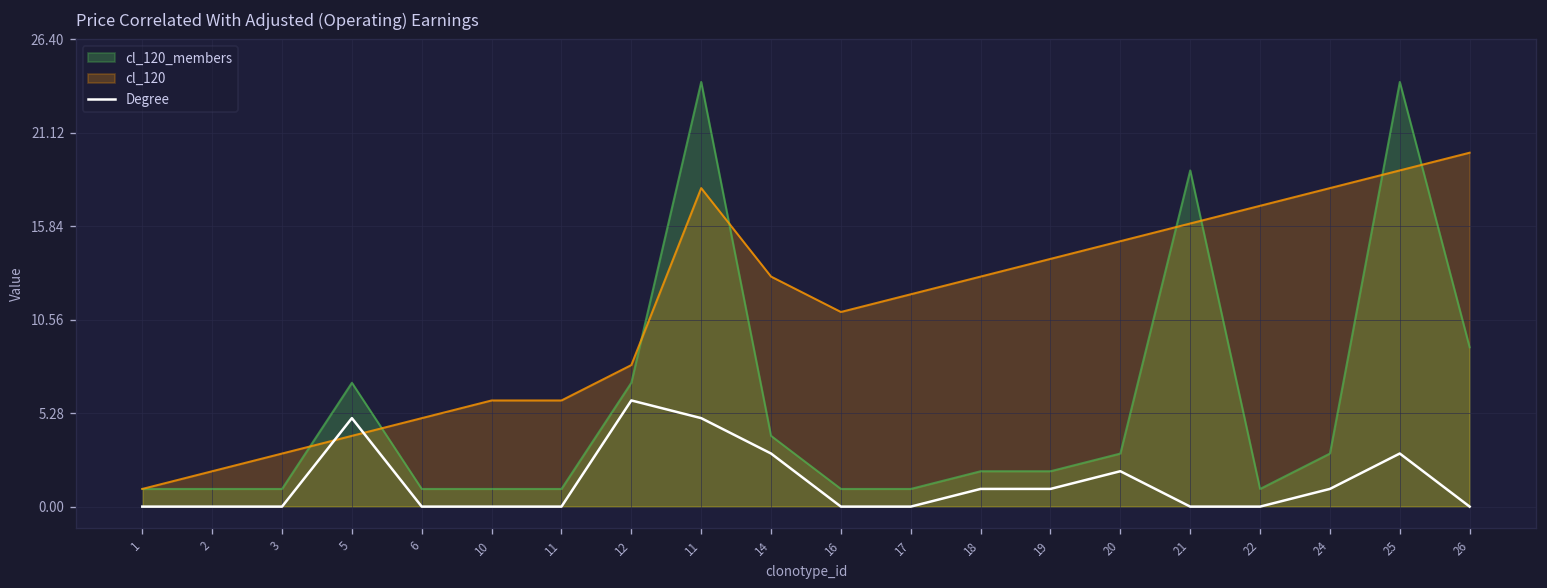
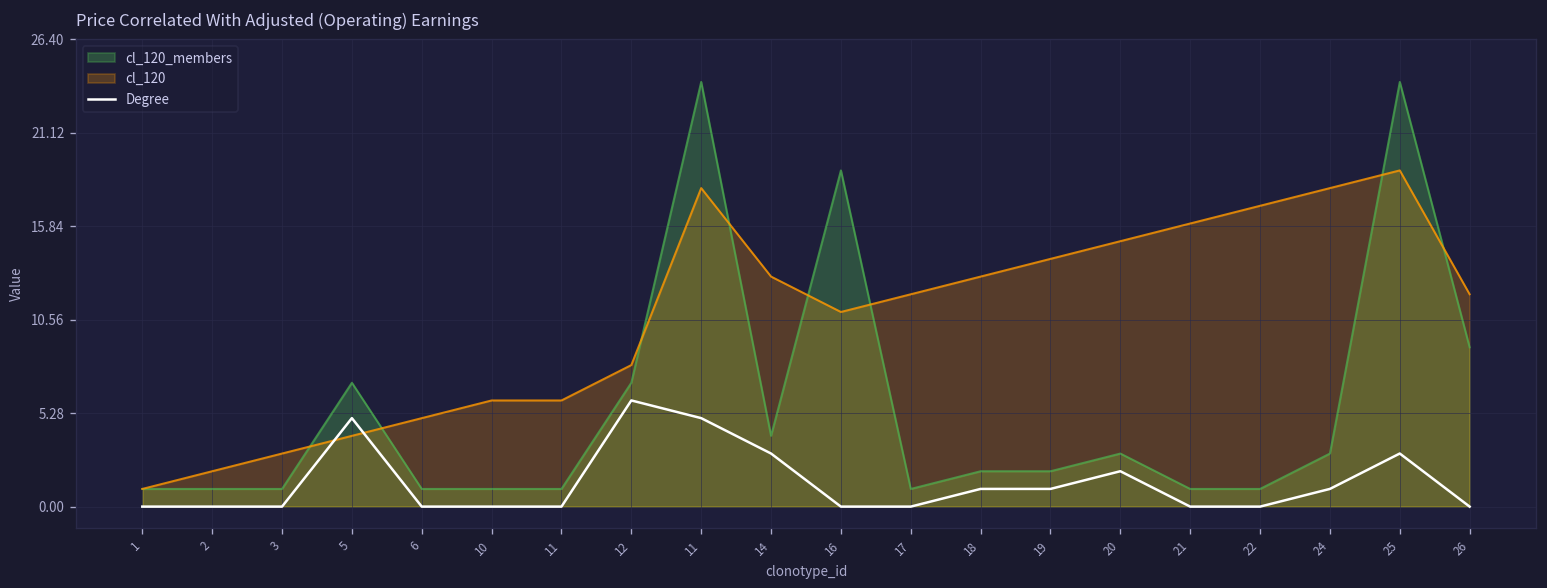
  {
    "cl_120_members": {
      "2": 1,
      "3": 1,
      "5": 7,
      "6": 1,
      "10": 1,
      "12": 7,
      "14": 4,
-     "16": 1,
+     "16": 19,
      "17": 1,
      "18": 2,
      "19": 2,
      "20": 3,
-     "21": 19,
+     "21": 1,
      "22": 1,
      "24": 3,
      "25": 24,
      "26": 9
    },
    "cl_120": {
      "2": 2,
      "3": 3,
      "5": 4,
      "6": 5,
      "10": 6,
      "12": 8,
      "14": 13,
      "16": 11,
      "17": 12,
      "18": 13,
      "19": 14,
      "20": 15,
      "21": 16,
      "22": 17,
      "24": 18,
      "25": 19,
-     "26": 20
+     "26": 12
    },
    "Degree": {
      "1": 0,
      "2": 0,
      "3": 0,
      "5": 5,
      "6": 0,
      "10": 0,
      "12": 6,
      "14": 3,
      "16": 0,
      "17": 0,
      "18": 1,
      "19": 1,
      "20": 2,
      "21": 0,
      "22": 0,
      "24": 1,
      "25": 3,
      "26": 0
    }
  }
